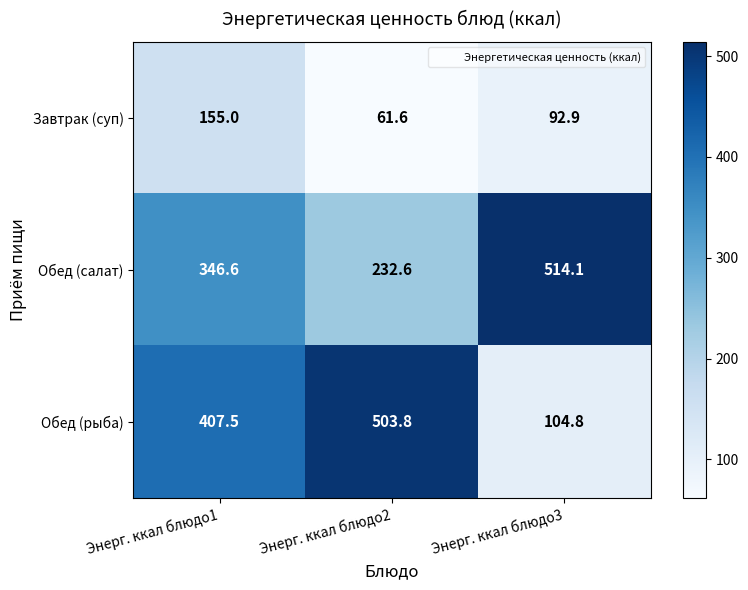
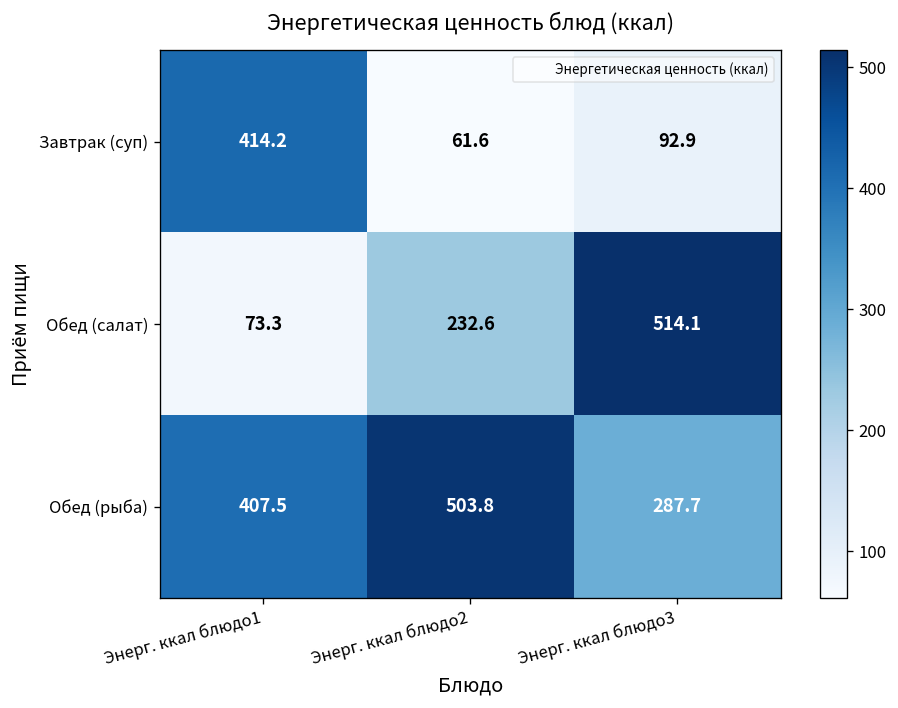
  {
    "Завтрак (суп)": {
-     "Энерг. ккал блюдо1": 155.0,
+     "Энерг. ккал блюдо1": 414.2,
      "Энерг. ккал блюдо2": 61.6,
      "Энерг. ккал блюдо3": 92.9
    },
    "Обед (салат)": {
-     "Энерг. ккал блюдо1": 346.6,
+     "Энерг. ккал блюдо1": 73.3,
      "Энерг. ккал блюдо2": 232.6,
      "Энерг. ккал блюдо3": 514.1
    },
    "Обед (рыба)": {
      "Энерг. ккал блюдо1": 407.5,
      "Энерг. ккал блюдо2": 503.8,
-     "Энерг. ккал блюдо3": 104.8
+     "Энерг. ккал блюдо3": 287.7
    }
  }
